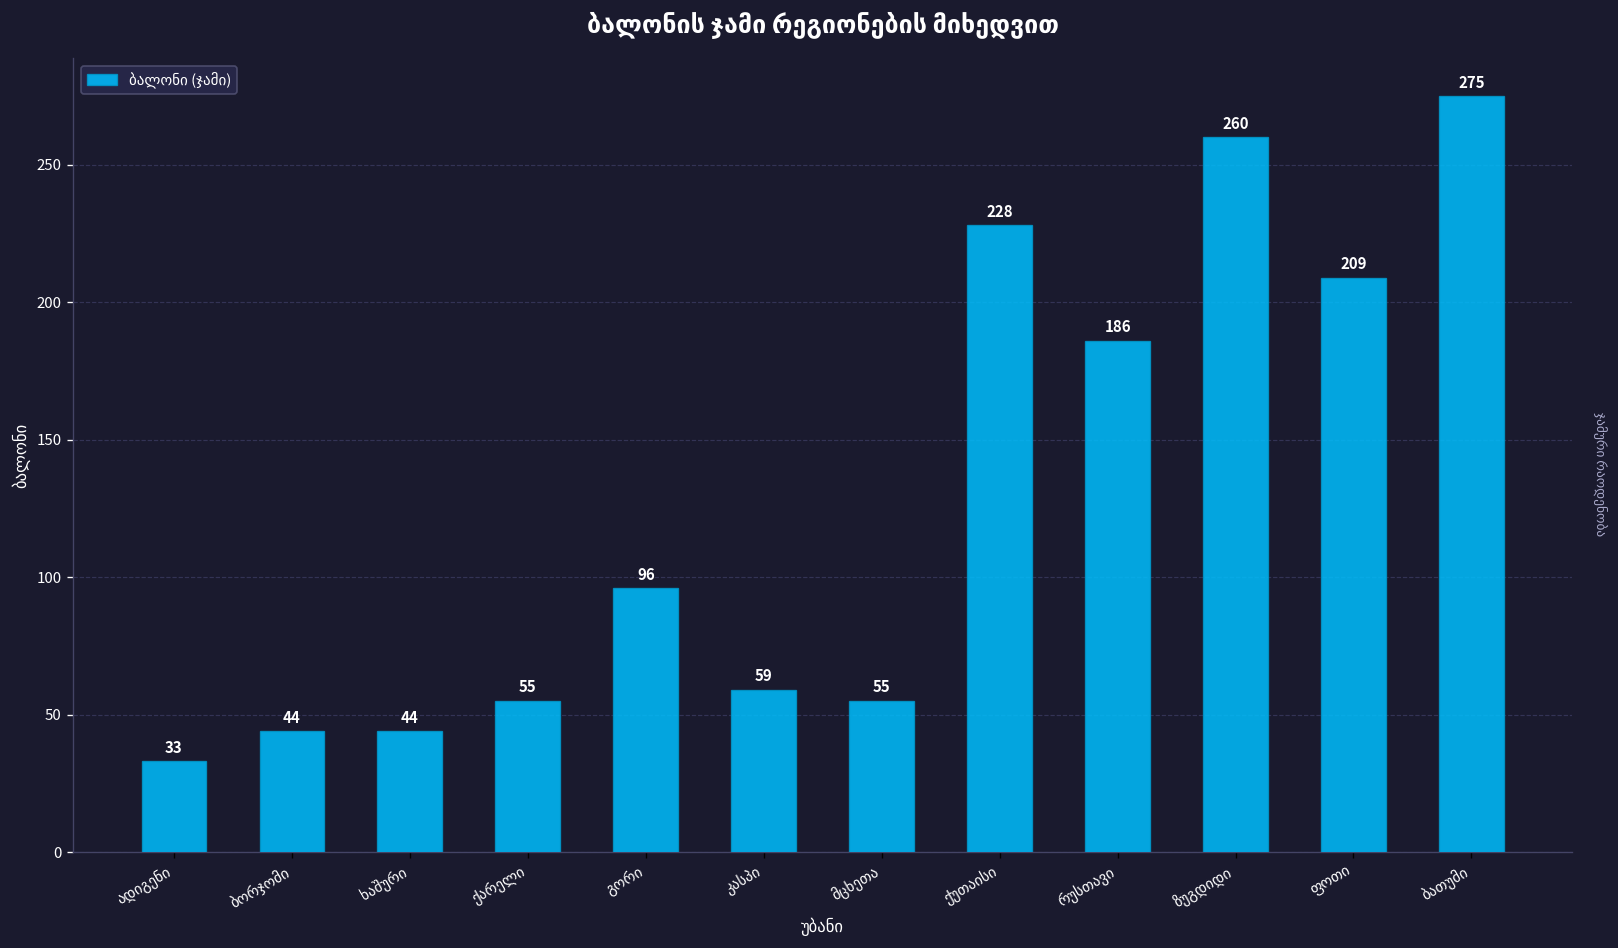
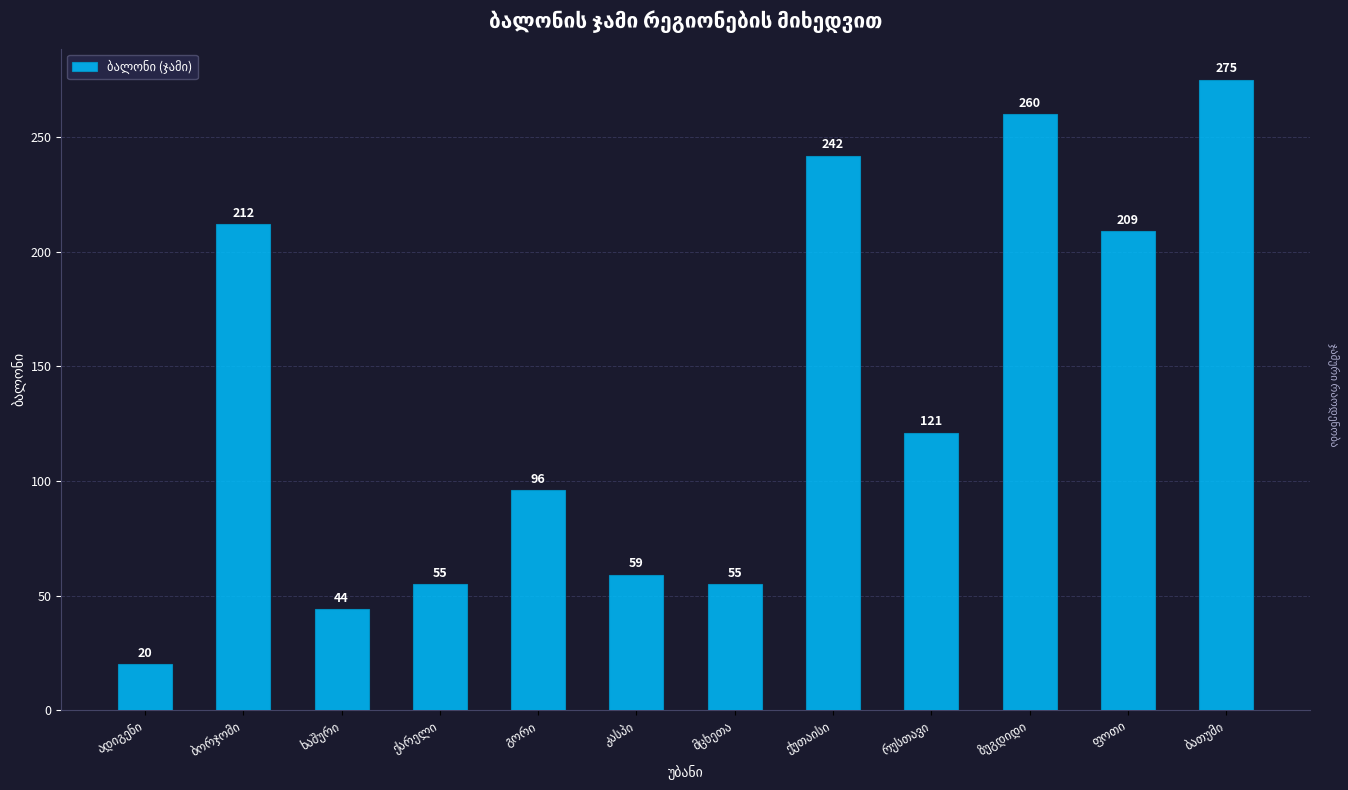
  {
-   "ადიგენი": 33,
-   "ბორჯომი": 44,
+   "ადიგენი": 20,
+   "ბორჯომი": 212,
    "ხაშური": 44,
    "ქარელი": 55,
    "გორი": 96,
    "კასპი": 59,
    "მცხეთა": 55,
-   "ქუთაისი": 228,
-   "რუსთავი": 186,
+   "ქუთაისი": 242,
+   "რუსთავი": 121,
    "ზუგდიდი": 260,
    "ფოთი": 209,
    "ბათუმი": 275
  }
